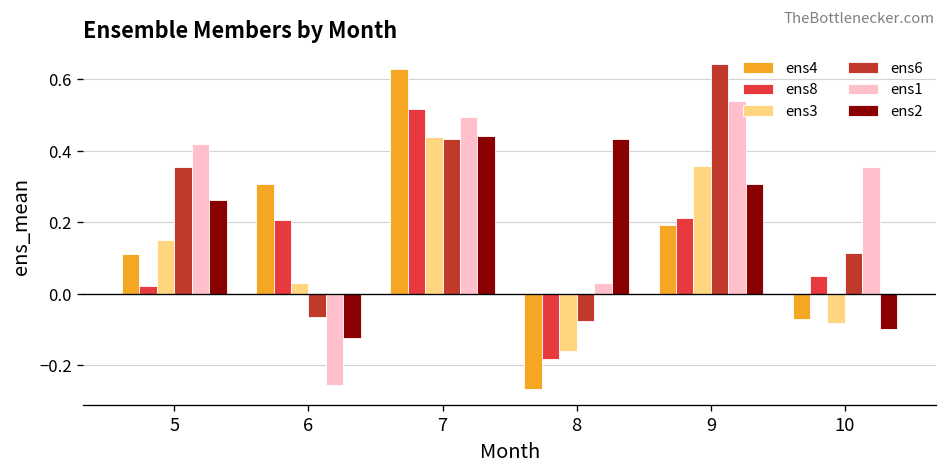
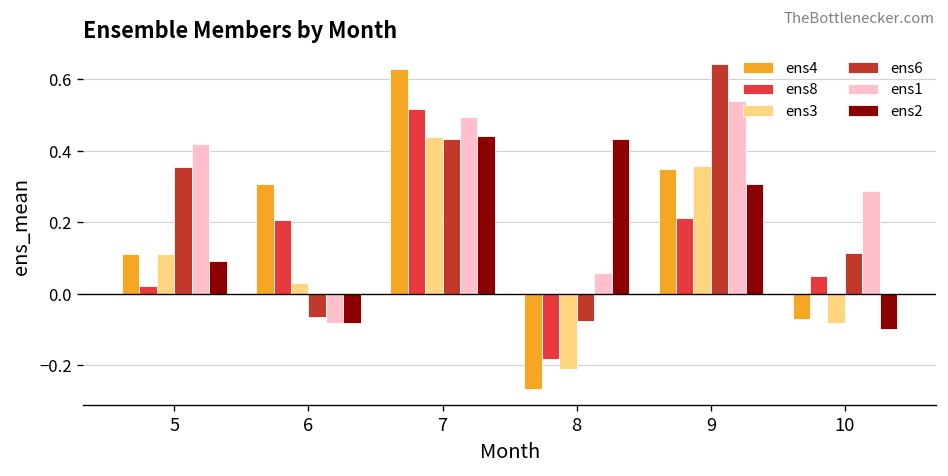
  {
    "ens4": {
      "5": 0.11,
      "6": 0.31,
      "7": 0.63,
      "8": -0.27,
-     "9": 0.19,
+     "9": 0.35,
      "10": -0.07
    },
    "ens3": {
-     "5": 0.15,
+     "5": 0.11,
      "6": 0.03,
      "7": 0.44,
-     "8": -0.16,
+     "8": -0.21,
      "9": 0.36,
      "10": -0.08
    },
    "ens1": {
      "5": 0.42,
-     "6": -0.26,
+     "6": -0.08,
      "7": 0.50,
-     "8": 0.03,
+     "8": 0.06,
      "9": 0.54,
-     "10": 0.35
+     "10": 0.29
    },
    "ens2": {
-     "5": 0.26,
-     "6": -0.12,
+     "5": 0.09,
+     "6": -0.08,
      "7": 0.44,
      "8": 0.43,
      "9": 0.31,
      "10": -0.10
    }
  }
